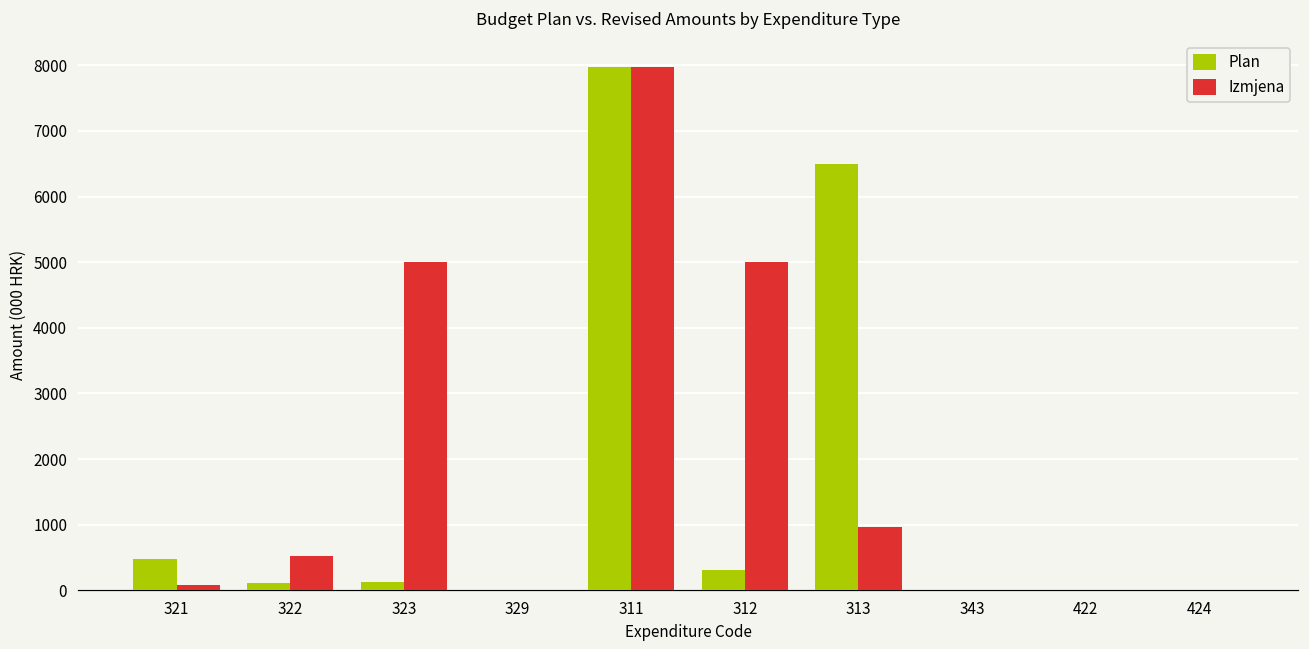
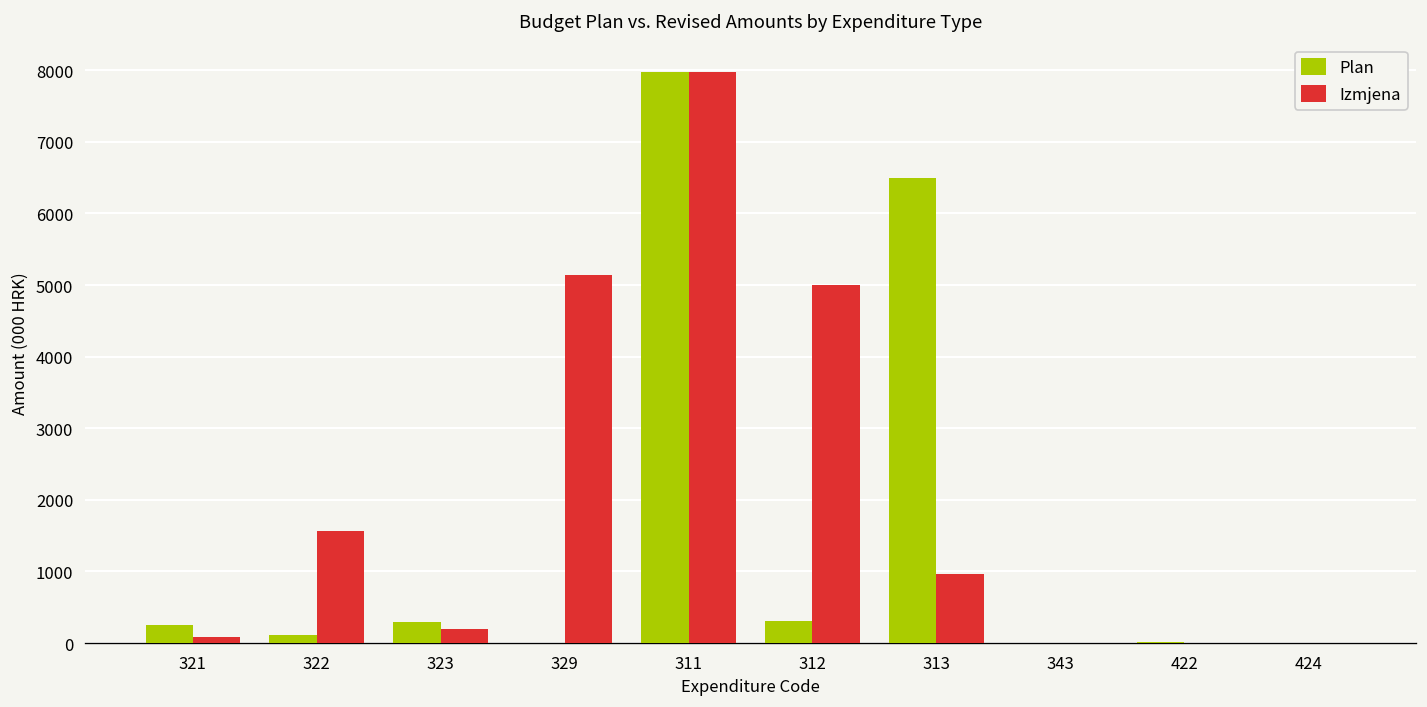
  {
    "Plan": {
-     "321": 500,
+     "321": 300,
      "322": 100,
-     "323": 100,
+     "323": 300,
      "311": 8000,
      "312": 300,
      "313": 6500
    },
    "Izmjena": {
      "321": 100,
-     "322": 500,
-     "323": 5000,
-     "329": 0,
+     "322": 1600,
+     "323": 200,
+     "329": 5100,
      "311": 8000,
      "312": 5000,
      "313": 1000,
      "424": 0
    }
  }
